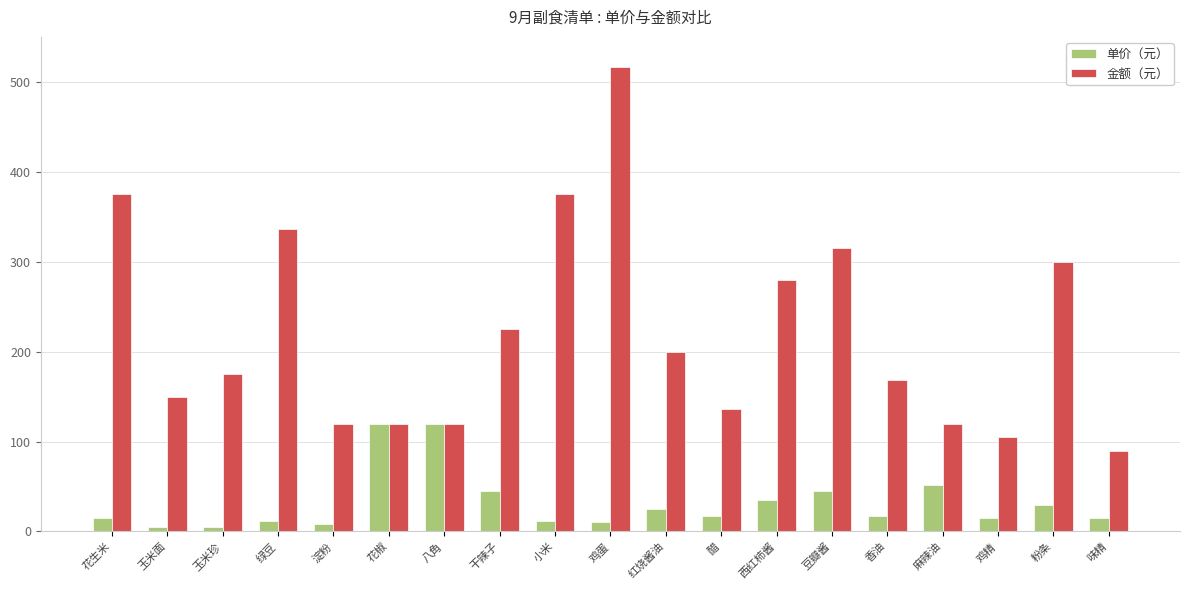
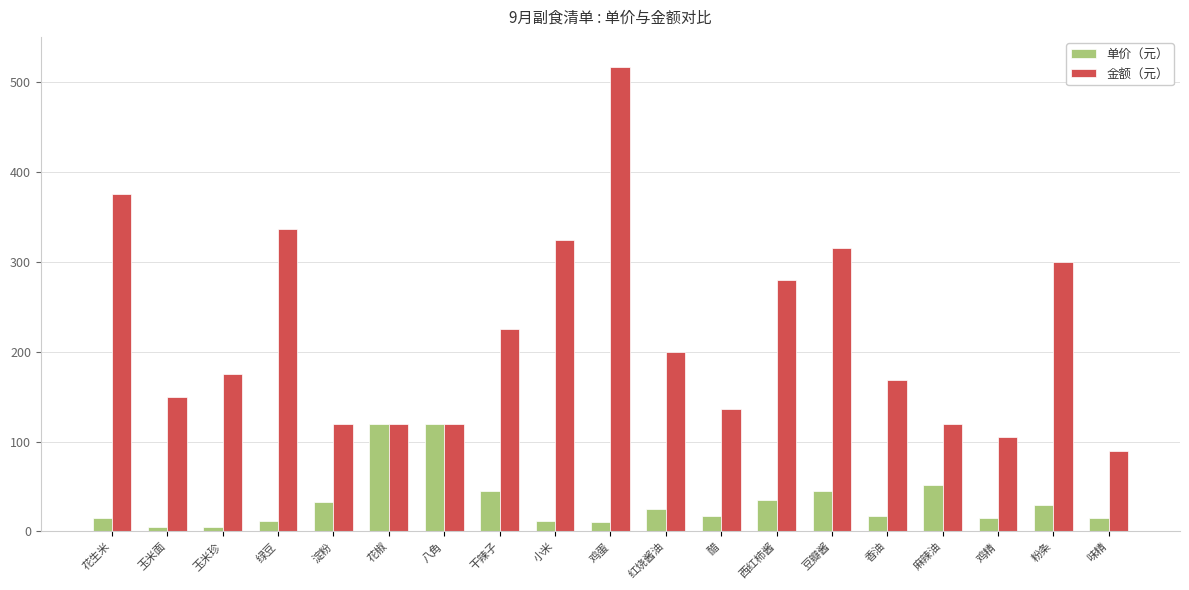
  {
    "单价（元）": {
      "花生米": 20,
      "玉米面": 10,
      "玉米珍": 10,
      "绿豆": 10,
-     "淀粉": 10,
+     "淀粉": 30,
      "花椒": 120,
      "八角": 120,
      "干辣子": 50,
      "小米": 10,
      "鸡蛋": 10,
      "红烧酱油": 30,
      "醋": 20,
      "西红柿酱": 40,
      "豆瓣酱": 50,
      "香油": 20,
      "麻辣油": 50,
      "鸡精": 20,
      "粉条": 30,
      "味精": 20
    },
    "金额（元）": {
      "花生米": 380,
      "玉米面": 150,
      "玉米珍": 180,
      "绿豆": 340,
      "淀粉": 120,
      "花椒": 120,
      "八角": 120,
      "干辣子": 230,
-     "小米": 380,
+     "小米": 320,
      "鸡蛋": 520,
      "红烧酱油": 200,
      "醋": 140,
      "西红柿酱": 280,
      "豆瓣酱": 320,
      "香油": 170,
      "麻辣油": 120,
      "鸡精": 110,
      "粉条": 300,
      "味精": 90
    }
  }
